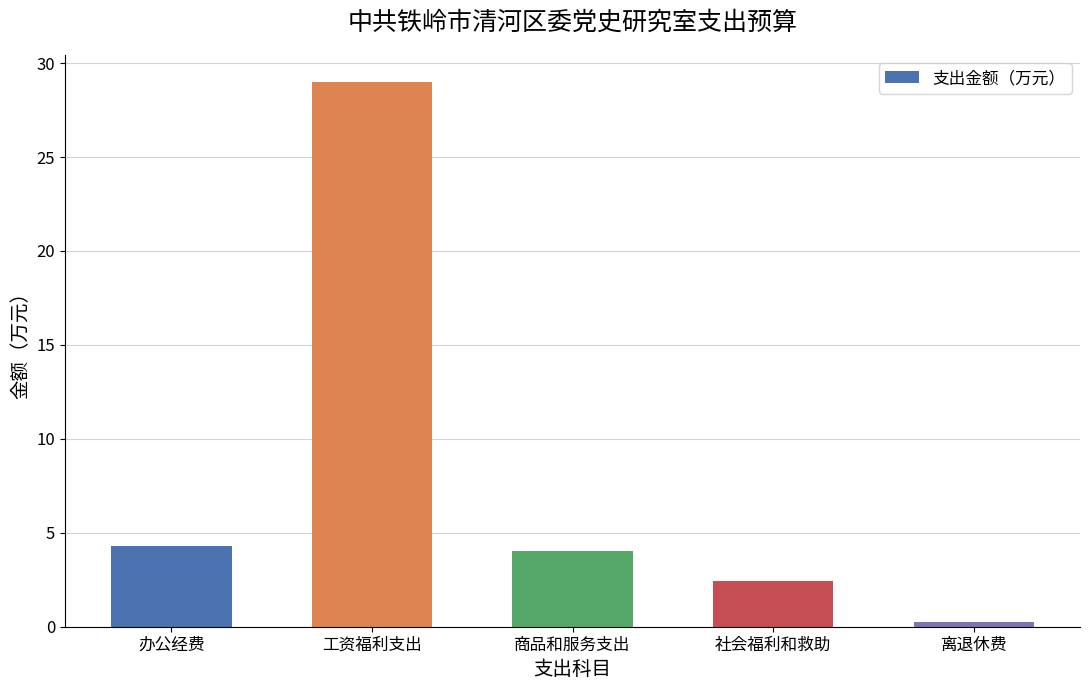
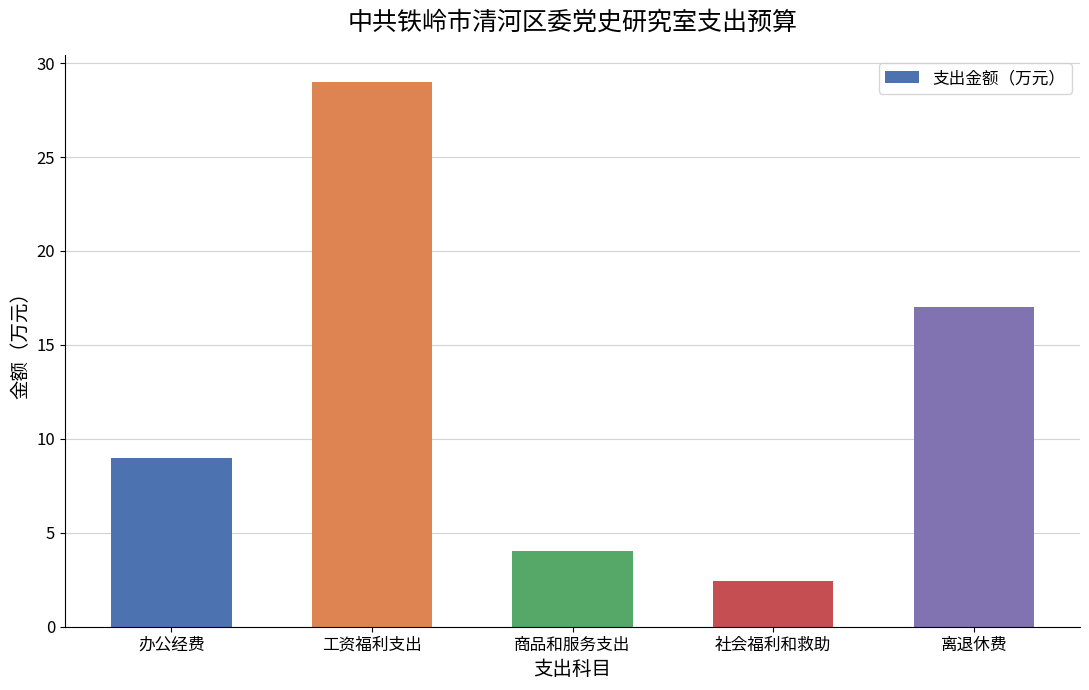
  {
-   "办公经费": 4.3,
+   "办公经费": 9.0,
    "工资福利支出": 29.0,
    "商品和服务支出": 4.0,
    "社会福利和救助": 2.4,
-   "离退休费": 0.2
+   "离退休费": 17.0
  }
